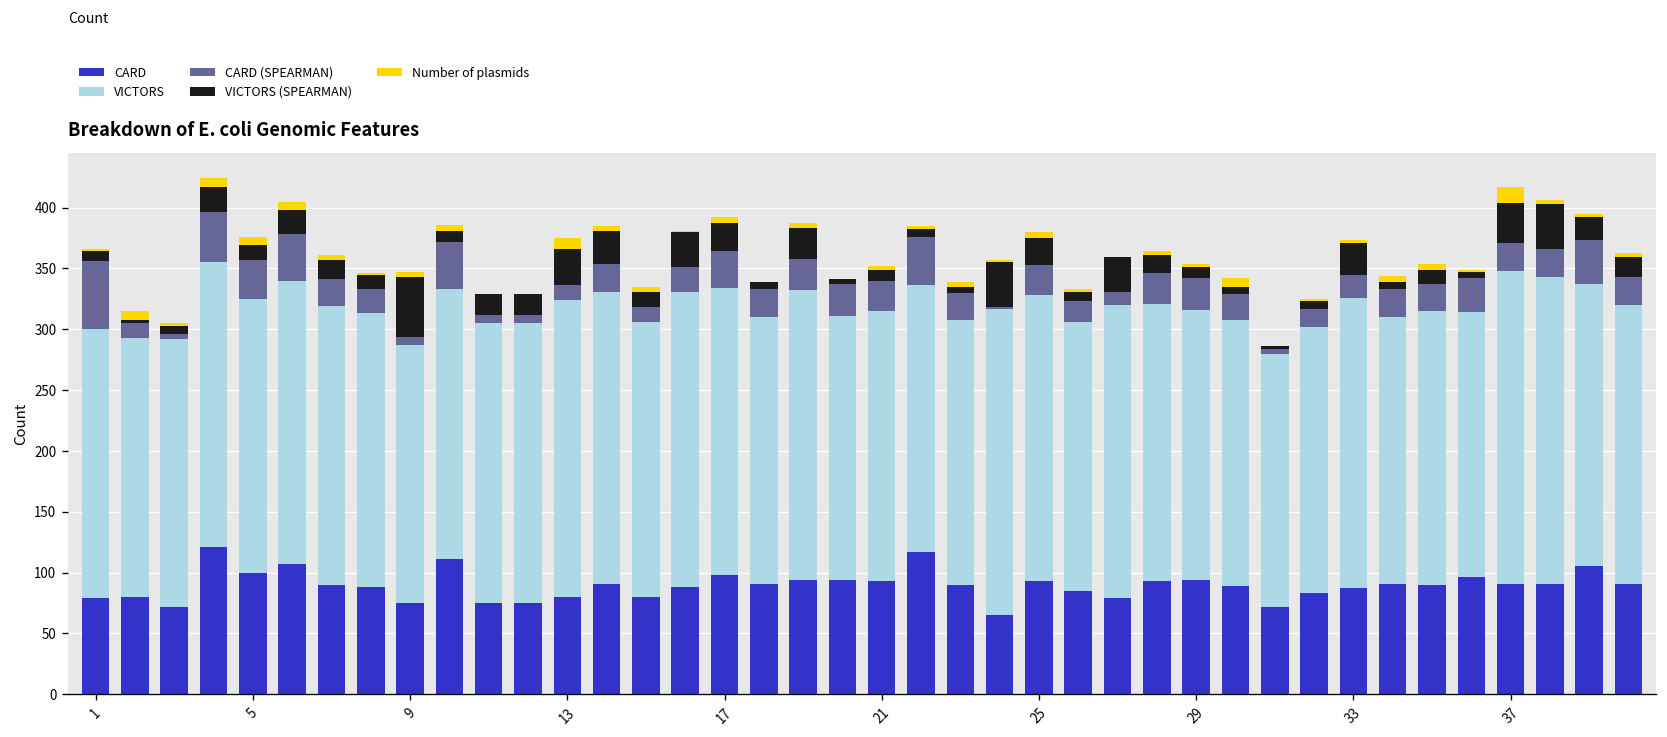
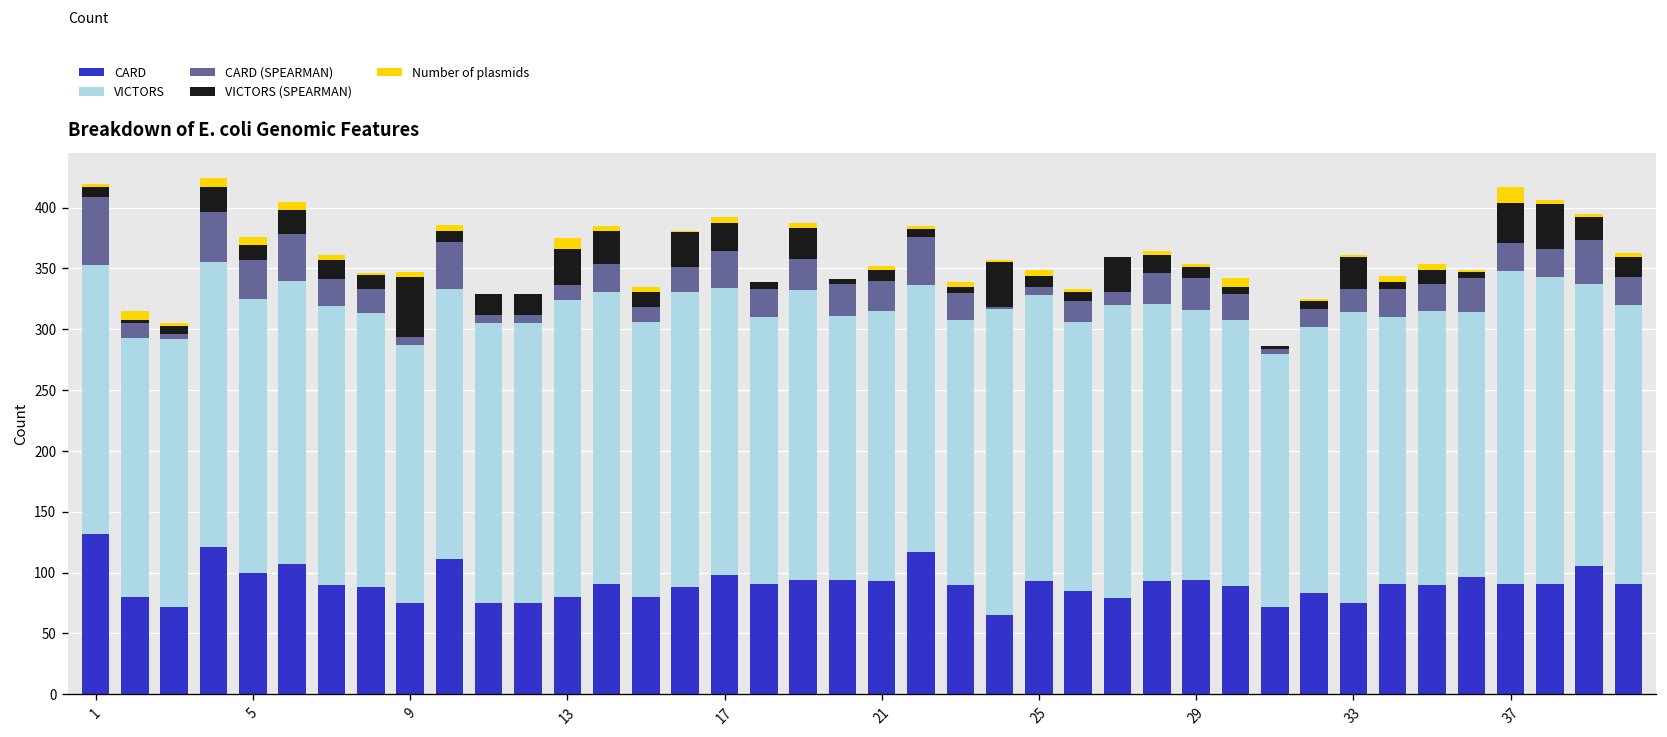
  {
    "CARD": {
-     "1": 79,
+     "1": 132,
      "5": 100,
      "9": 75,
      "13": 80,
      "17": 98,
      "21": 93,
      "25": 93,
      "29": 94,
-     "33": 87,
+     "33": 75,
      "37": 91
    },
    "VICTORS": {
      "1": 221,
      "5": 225,
      "9": 212,
      "13": 244,
      "17": 236,
      "21": 222,
      "25": 235,
      "29": 222,
      "33": 239,
      "37": 257
    },
    "CARD (SPEARMAN)": {
      "1": 56,
      "5": 32,
      "9": 7,
      "13": 12,
      "17": 30,
      "21": 25,
-     "25": 25,
+     "25": 7,
      "29": 26,
      "33": 19,
      "37": 23
    },
    "VICTORS (SPEARMAN)": {
      "1": 8,
      "5": 12,
      "9": 49,
      "13": 30,
      "17": 23,
      "21": 9,
-     "25": 22,
+     "25": 9,
      "29": 9,
      "33": 26,
      "37": 33
    },
    "Number of plasmids": {
      "5": 7,
      "9": 4,
      "13": 9,
      "17": 5,
      "21": 3,
      "25": 5,
      "29": 3,
      "37": 13
    }
  }
